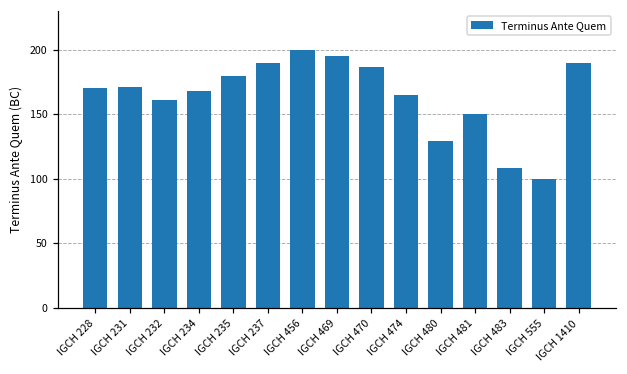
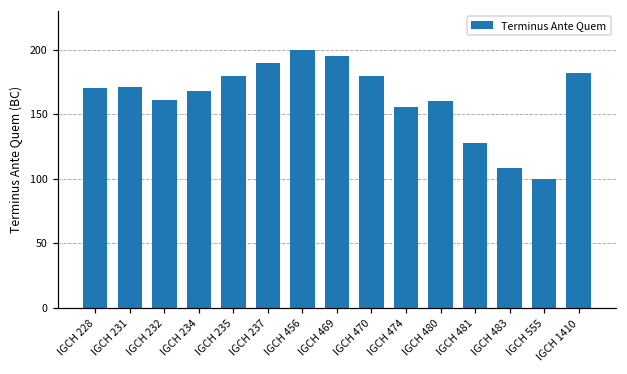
  {
    "IGCH 228": 170,
    "IGCH 231": 171,
    "IGCH 232": 161,
    "IGCH 234": 168,
    "IGCH 235": 180,
    "IGCH 237": 190,
    "IGCH 456": 200,
    "IGCH 469": 195,
-   "IGCH 470": 187,
-   "IGCH 474": 165,
-   "IGCH 480": 129,
-   "IGCH 481": 150,
+   "IGCH 470": 180,
+   "IGCH 474": 156,
+   "IGCH 480": 160,
+   "IGCH 481": 128,
    "IGCH 483": 108,
    "IGCH 555": 100,
-   "IGCH 1410": 190
+   "IGCH 1410": 182
  }
